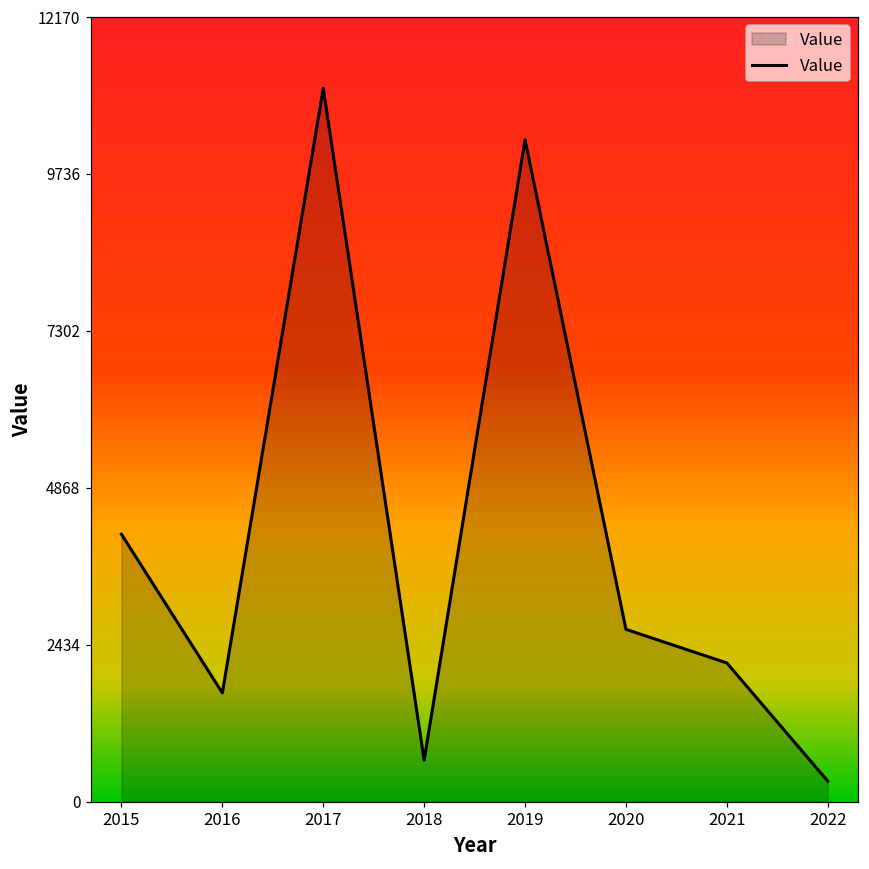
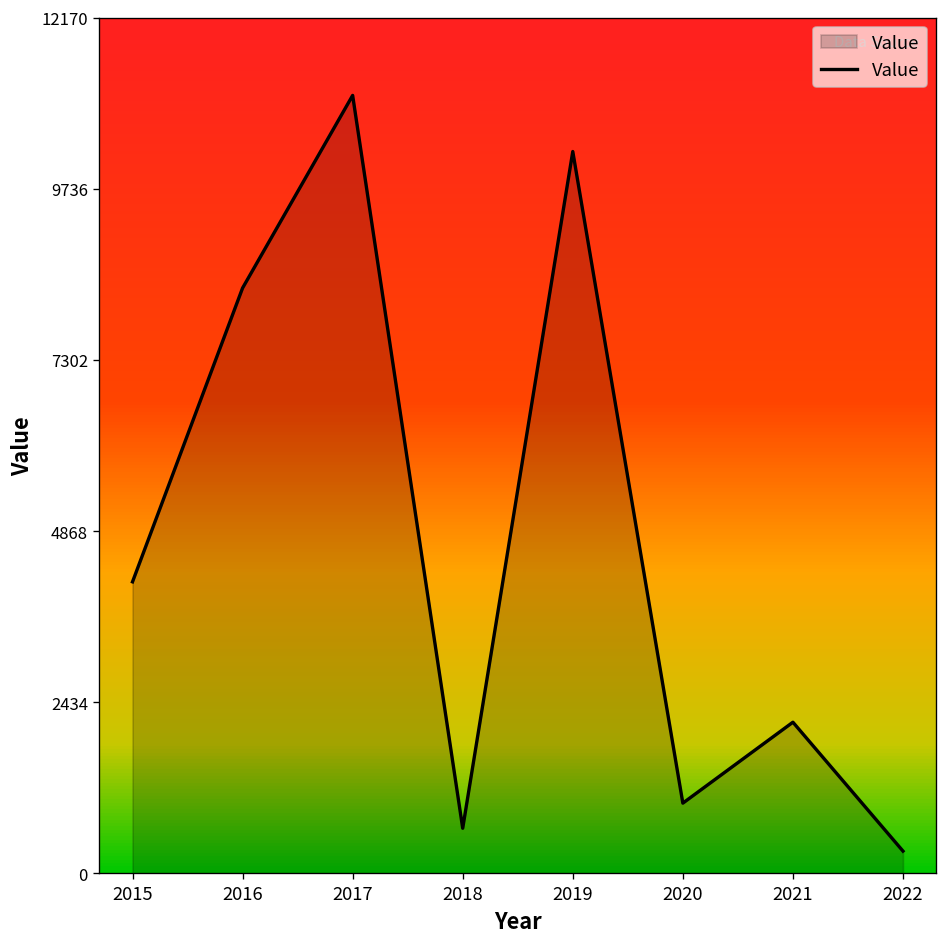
  {
    "2015": 4100,
-   "2016": 1700,
+   "2016": 8300,
    "2017": 11100,
    "2018": 600,
    "2019": 10300,
-   "2020": 2700,
+   "2020": 1000,
    "2021": 2200,
    "2022": 300
  }
